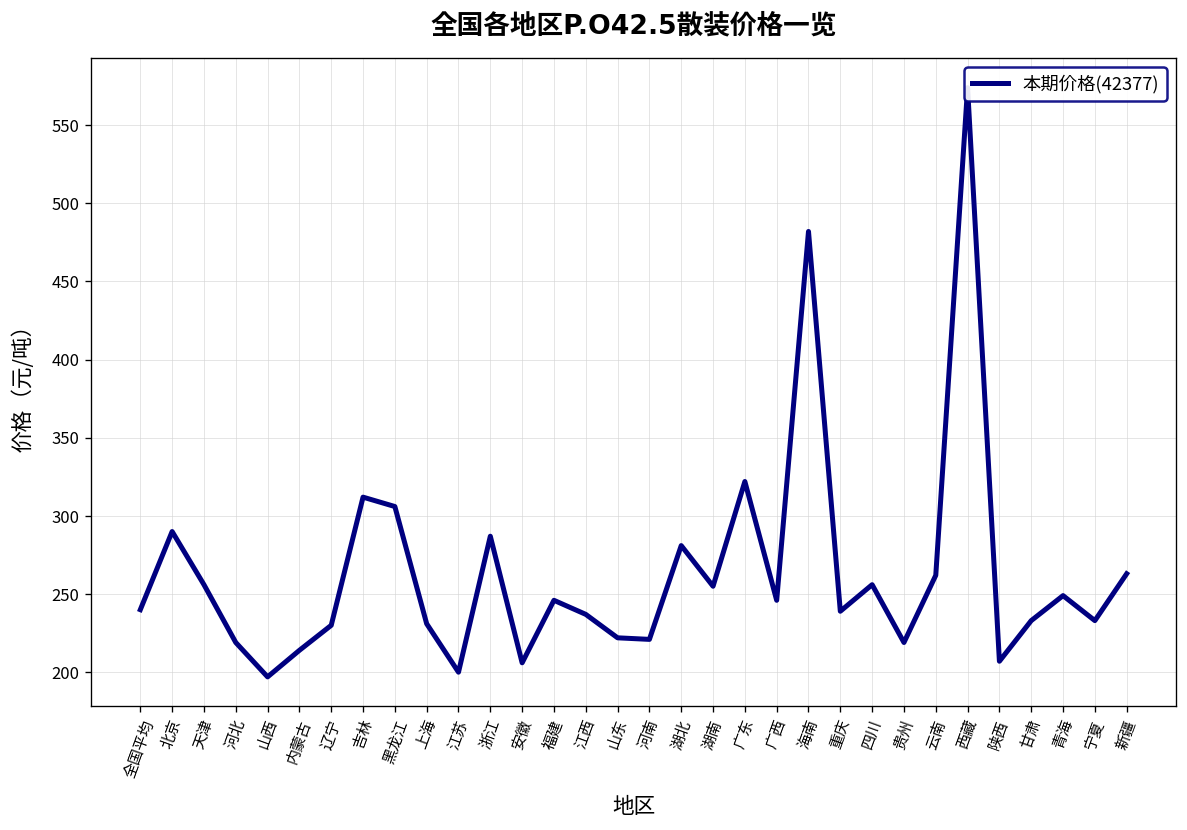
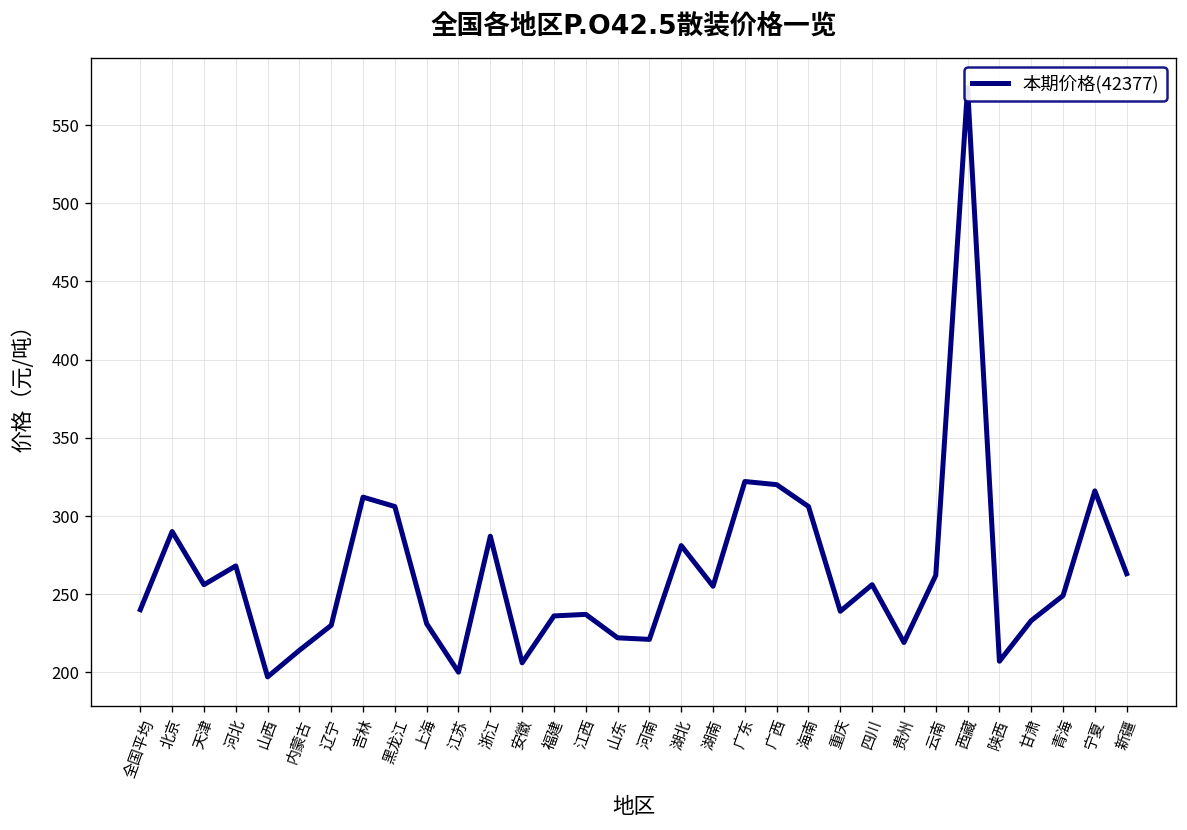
  {
    "全国平均": 240,
    "北京": 290,
    "天津": 256,
-   "河北": 219,
+   "河北": 268,
    "山西": 197,
    "内蒙古": 214,
    "辽宁": 230,
    "吉林": 312,
    "黑龙江": 306,
    "上海": 231,
    "江苏": 200,
    "浙江": 287,
    "安徽": 206,
-   "福建": 246,
+   "福建": 236,
    "江西": 237,
    "山东": 222,
    "河南": 221,
    "湖北": 281,
    "湖南": 255,
    "广东": 322,
-   "广西": 246,
-   "海南": 482,
+   "广西": 320,
+   "海南": 306,
    "重庆": 239,
    "四川": 256,
    "贵州": 219,
    "云南": 262,
    "陕西": 207,
    "甘肃": 233,
    "青海": 249,
-   "宁夏": 233,
+   "宁夏": 316,
    "新疆": 263
  }
